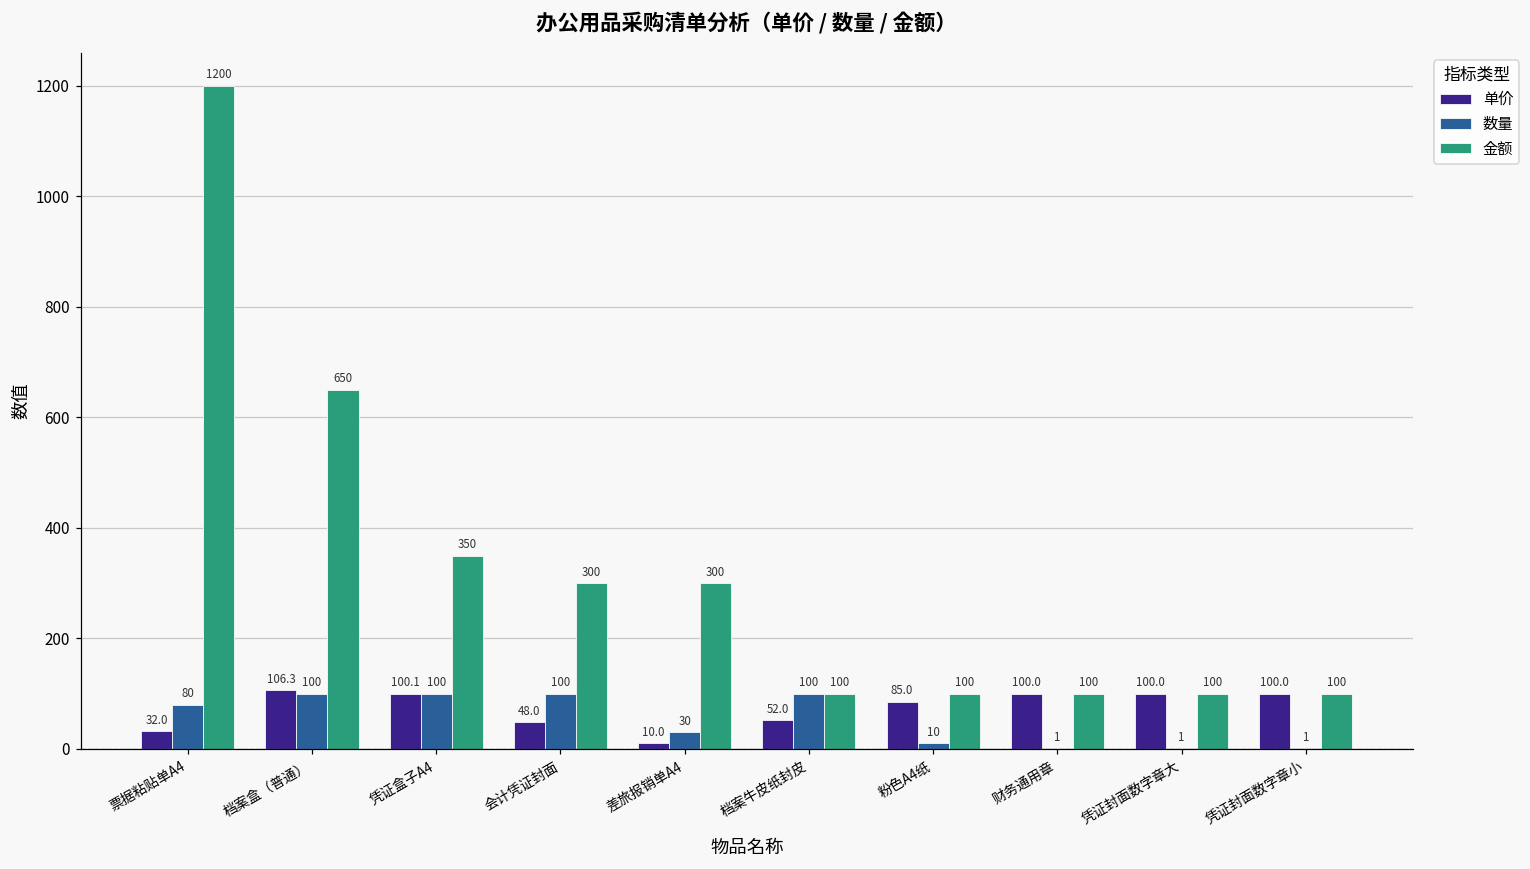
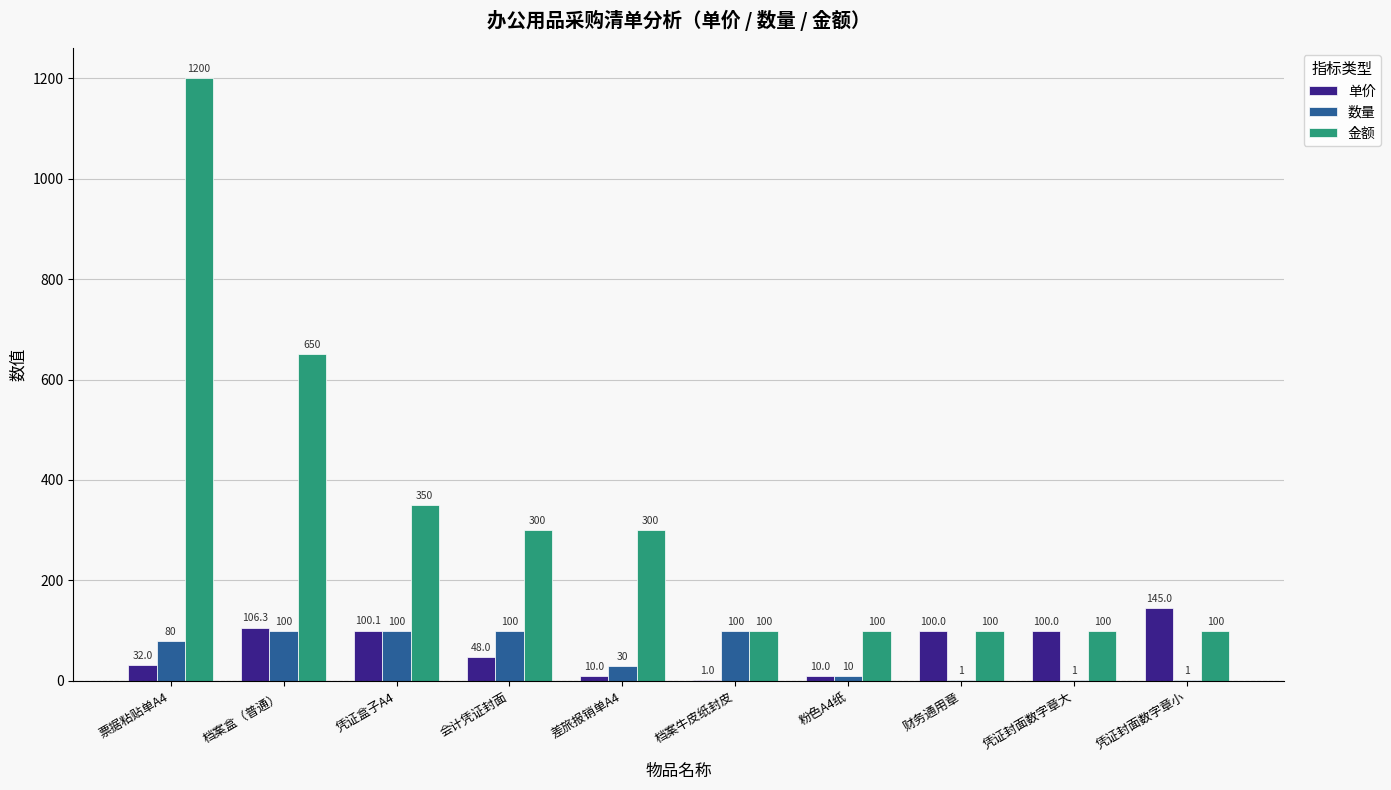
  {
    "单价": {
      "票据粘贴单A4": 32.0,
      "档案盒（普通）": 106.3,
      "凭证盒子A4": 100.1,
      "会计凭证封面": 48.0,
      "差旅报销单A4": 10.0,
-     "档案牛皮纸封皮": 52.0,
-     "粉色A4纸": 85.0,
+     "档案牛皮纸封皮": 1.0,
+     "粉色A4纸": 10.0,
      "财务通用章": 100.0,
      "凭证封面数字章大": 100.0,
-     "凭证封面数字章小": 100.0
+     "凭证封面数字章小": 145.0
    },
    "数量": {
      "票据粘贴单A4": 80,
      "档案盒（普通）": 100,
      "凭证盒子A4": 100,
      "会计凭证封面": 100,
      "差旅报销单A4": 30,
      "档案牛皮纸封皮": 100,
      "粉色A4纸": 10,
      "财务通用章": 1,
      "凭证封面数字章大": 1,
      "凭证封面数字章小": 1
    },
    "金额": {
      "票据粘贴单A4": 1200,
      "档案盒（普通）": 650,
      "凭证盒子A4": 350,
      "会计凭证封面": 300,
      "差旅报销单A4": 300,
      "档案牛皮纸封皮": 100,
      "粉色A4纸": 100,
      "财务通用章": 100,
      "凭证封面数字章大": 100,
      "凭证封面数字章小": 100
    }
  }
